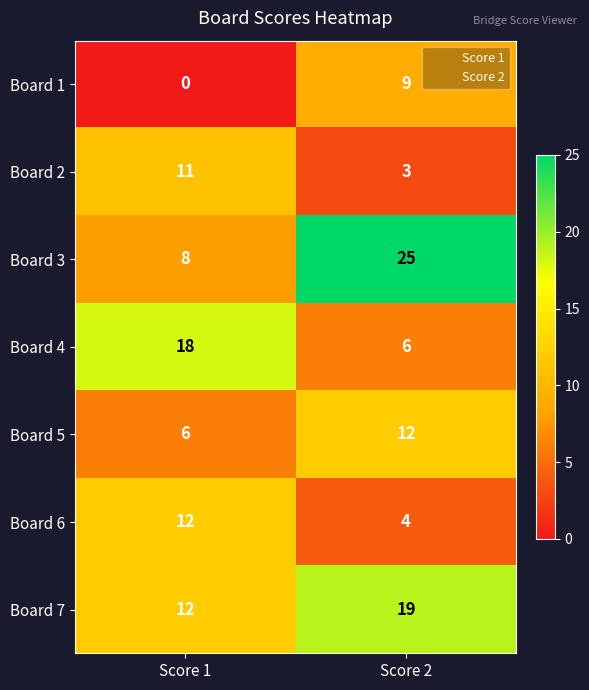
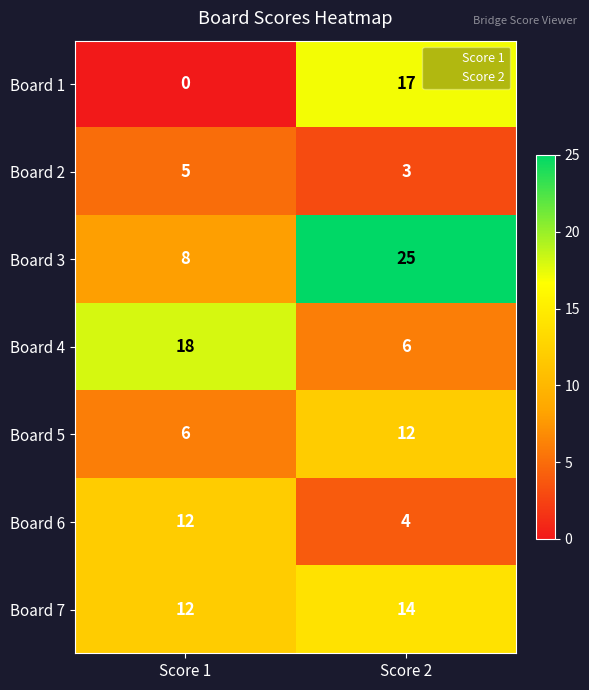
  {
    "Board 1": {
      "Score 1": 0,
-     "Score 2": 9
+     "Score 2": 17
    },
    "Board 2": {
-     "Score 1": 11,
+     "Score 1": 5,
      "Score 2": 3
    },
    "Board 3": {
      "Score 1": 8,
      "Score 2": 25
    },
    "Board 4": {
      "Score 1": 18,
      "Score 2": 6
    },
    "Board 5": {
      "Score 1": 6,
      "Score 2": 12
    },
    "Board 6": {
      "Score 1": 12,
      "Score 2": 4
    },
    "Board 7": {
      "Score 1": 12,
-     "Score 2": 19
+     "Score 2": 14
    }
  }
